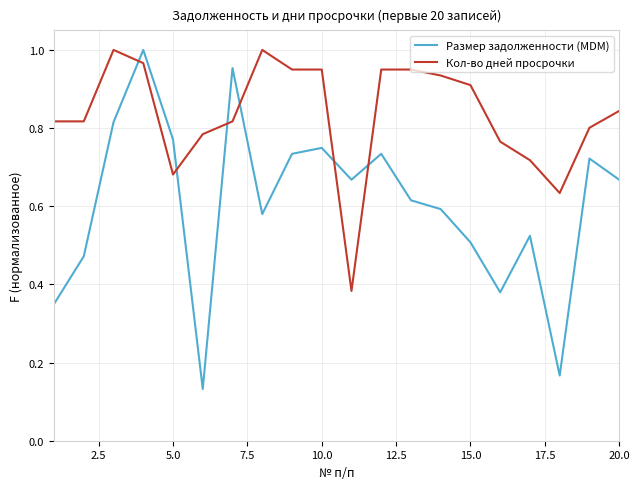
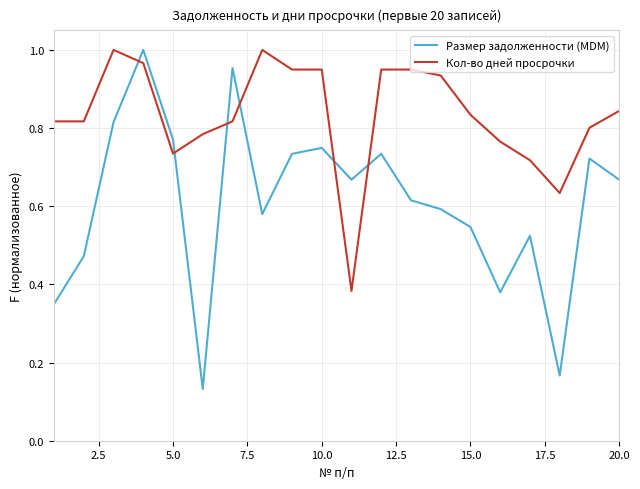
  {
    "Размер задолженности (MDM)": {
      "5.0": 0.77,
      "10.0": 0.75,
-     "15.0": 0.51,
+     "15.0": 0.55,
      "20.0": 0.67
    },
    "Кол-во дней просрочки": {
-     "5.0": 0.68,
+     "5.0": 0.73,
      "10.0": 0.95,
-     "15.0": 0.91,
+     "15.0": 0.83,
      "20.0": 0.84
    }
  }
